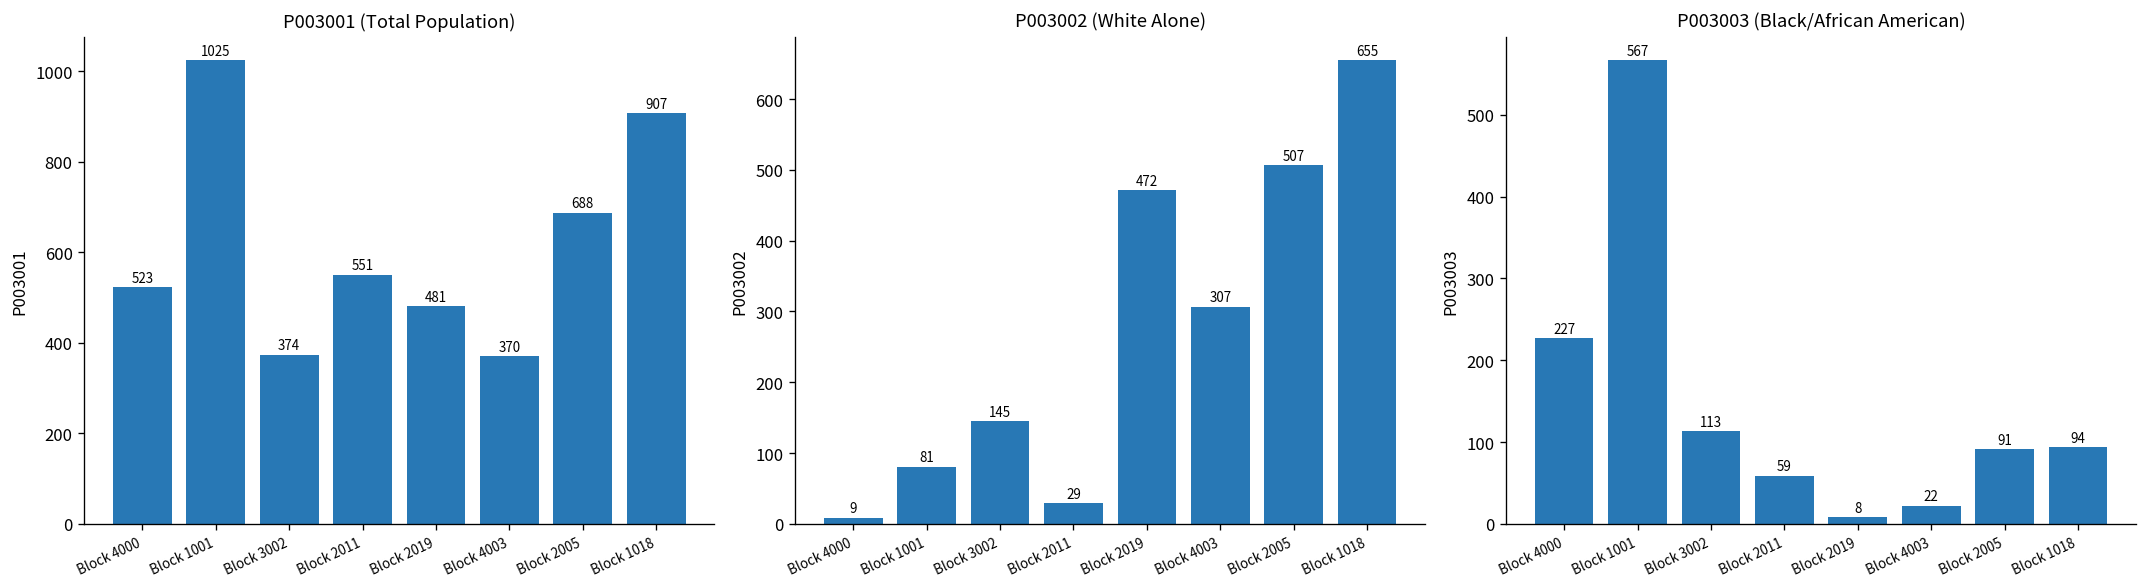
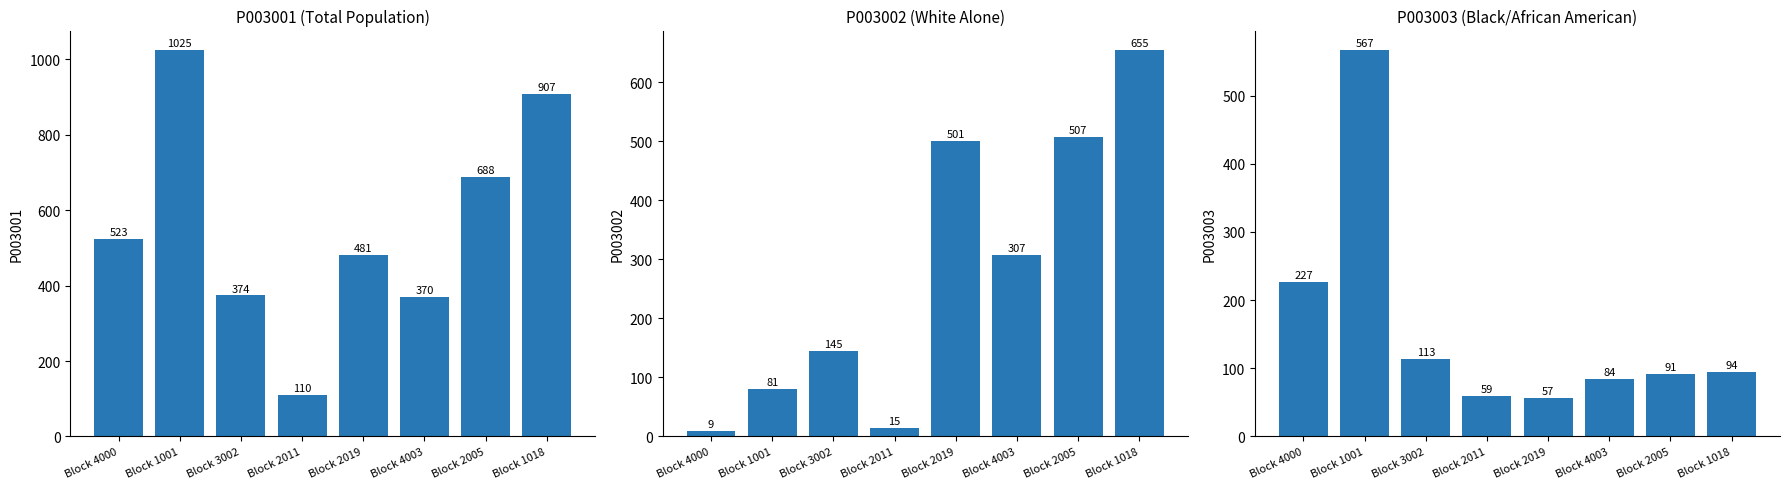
  {
    "P003001 (Total Population)": {
      "Block 4000": 523,
      "Block 1001": 1025,
      "Block 3002": 374,
-     "Block 2011": 551,
+     "Block 2011": 110,
      "Block 2019": 481,
      "Block 4003": 370,
      "Block 2005": 688,
      "Block 1018": 907
    },
    "P003002 (White Alone)": {
      "Block 4000": 9,
      "Block 1001": 81,
      "Block 3002": 145,
-     "Block 2011": 29,
-     "Block 2019": 472,
+     "Block 2011": 15,
+     "Block 2019": 501,
      "Block 4003": 307,
      "Block 2005": 507,
      "Block 1018": 655
    },
    "P003003 (Black/African American)": {
      "Block 4000": 227,
      "Block 1001": 567,
      "Block 3002": 113,
      "Block 2011": 59,
-     "Block 2019": 8,
-     "Block 4003": 22,
+     "Block 2019": 57,
+     "Block 4003": 84,
      "Block 2005": 91,
      "Block 1018": 94
    }
  }
